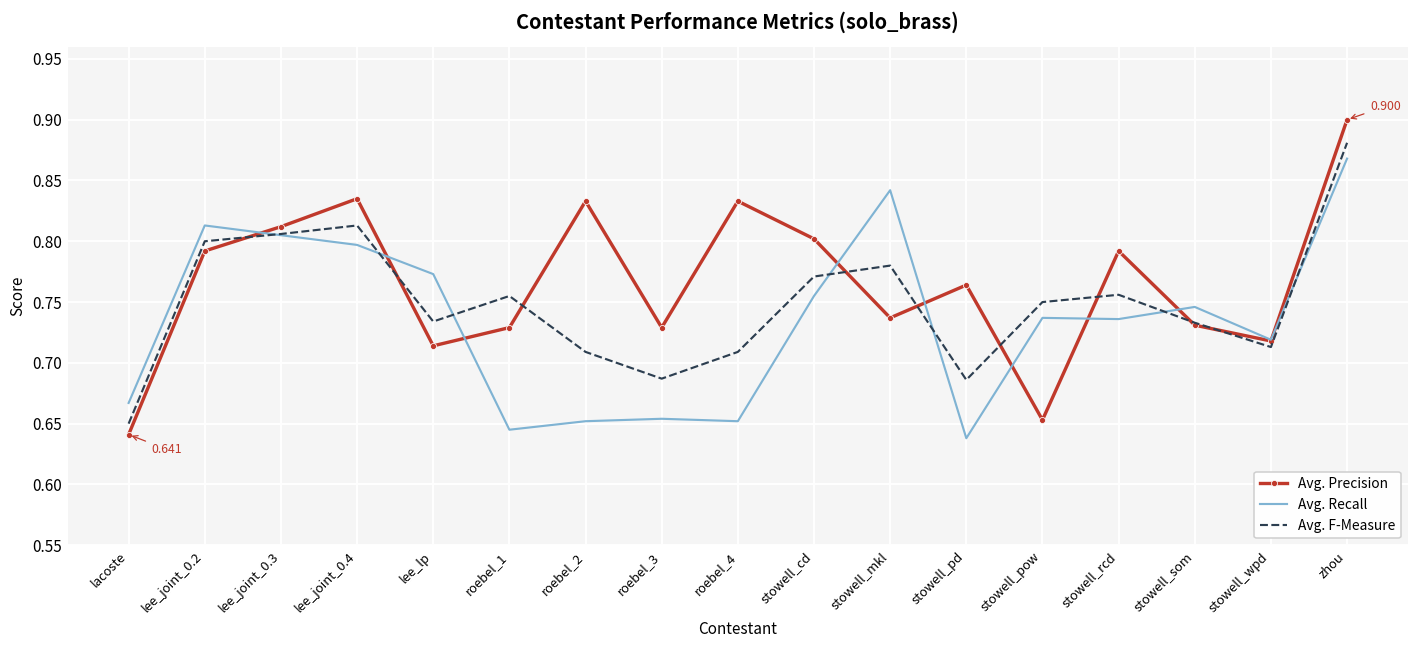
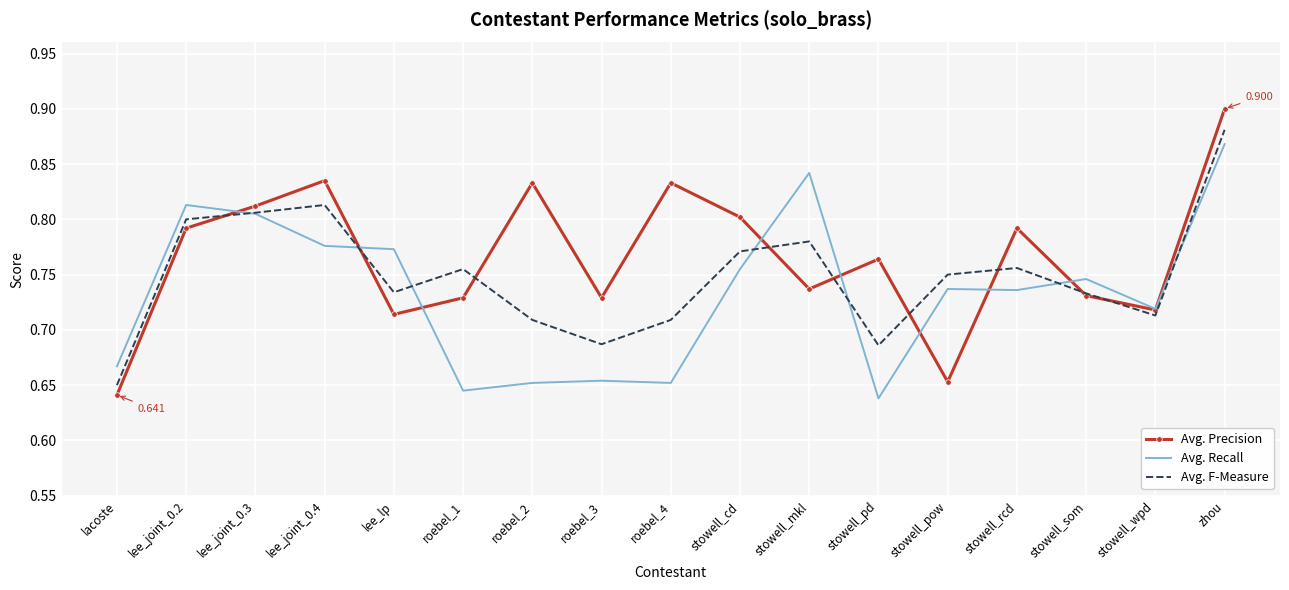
  {
    "Avg. Precision": {
      "lacoste": 0.641,
      "zhou": 0.900
    },
    "Avg. Recall": {
      "lacoste": 0.667,
      "lee_joint_0.2": 0.813,
-     "lee_joint_0.4": 0.797,
+     "lee_joint_0.4": 0.776,
      "lee_lp": 0.773,
      "roebel_1": 0.645,
      "roebel_2": 0.652,
      "roebel_3": 0.654,
      "roebel_4": 0.652,
      "stowell_cd": 0.755,
      "stowell_mkl": 0.842,
      "stowell_pd": 0.638,
      "stowell_pow": 0.737,
      "stowell_rcd": 0.736,
      "stowell_som": 0.746,
      "zhou": 0.868
    },
    "Avg. F-Measure": {
      "lacoste": 0.650,
      "lee_joint_0.2": 0.800,
      "lee_joint_0.4": 0.813,
      "lee_lp": 0.734,
      "roebel_1": 0.755,
      "roebel_2": 0.709,
      "roebel_3": 0.687,
      "roebel_4": 0.709,
      "stowell_cd": 0.771,
      "stowell_mkl": 0.780,
      "stowell_pd": 0.686,
      "stowell_pow": 0.750,
      "stowell_rcd": 0.756,
      "stowell_wpd": 0.713,
      "zhou": 0.881
    }
  }
